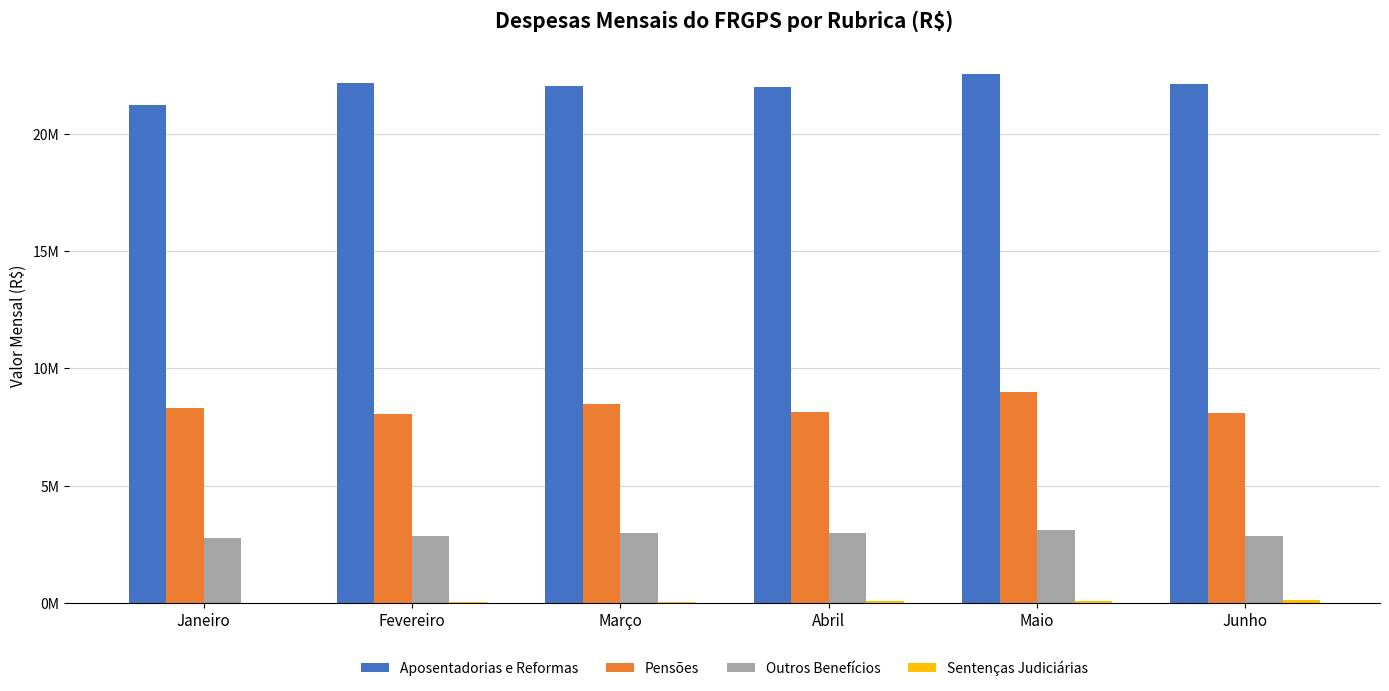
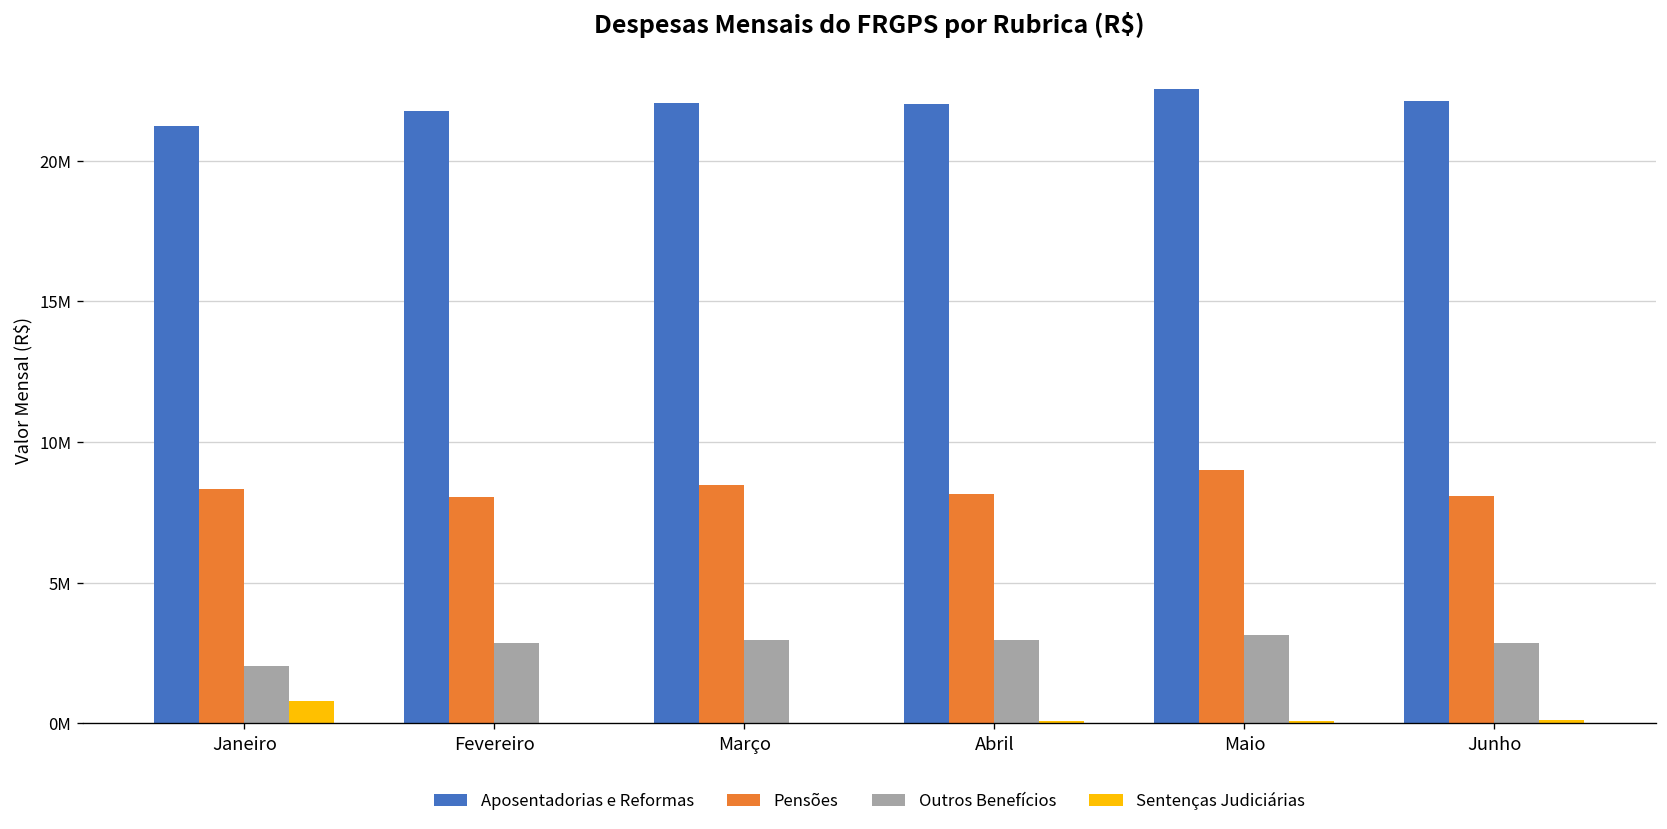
  {
    "Aposentadorias e Reformas": {
      "Janeiro": 21200000,
-     "Fevereiro": 22200000,
+     "Fevereiro": 21800000,
      "Março": 22100000,
      "Abril": 22000000,
      "Maio": 22500000,
      "Junho": 22100000
    },
    "Pensões": {
      "Janeiro": 8300000,
      "Fevereiro": 8000000,
      "Março": 8500000,
      "Abril": 8200000,
      "Maio": 9000000,
      "Junho": 8100000
    },
    "Outros Benefícios": {
-     "Janeiro": 2800000,
+     "Janeiro": 2100000,
      "Fevereiro": 2900000,
      "Março": 3000000,
      "Abril": 3000000,
      "Maio": 3100000,
      "Junho": 2900000
    },
    "Sentenças Judiciárias": {
-     "Janeiro": 0,
+     "Janeiro": 800000,
      "Junho": 100000
    }
  }
